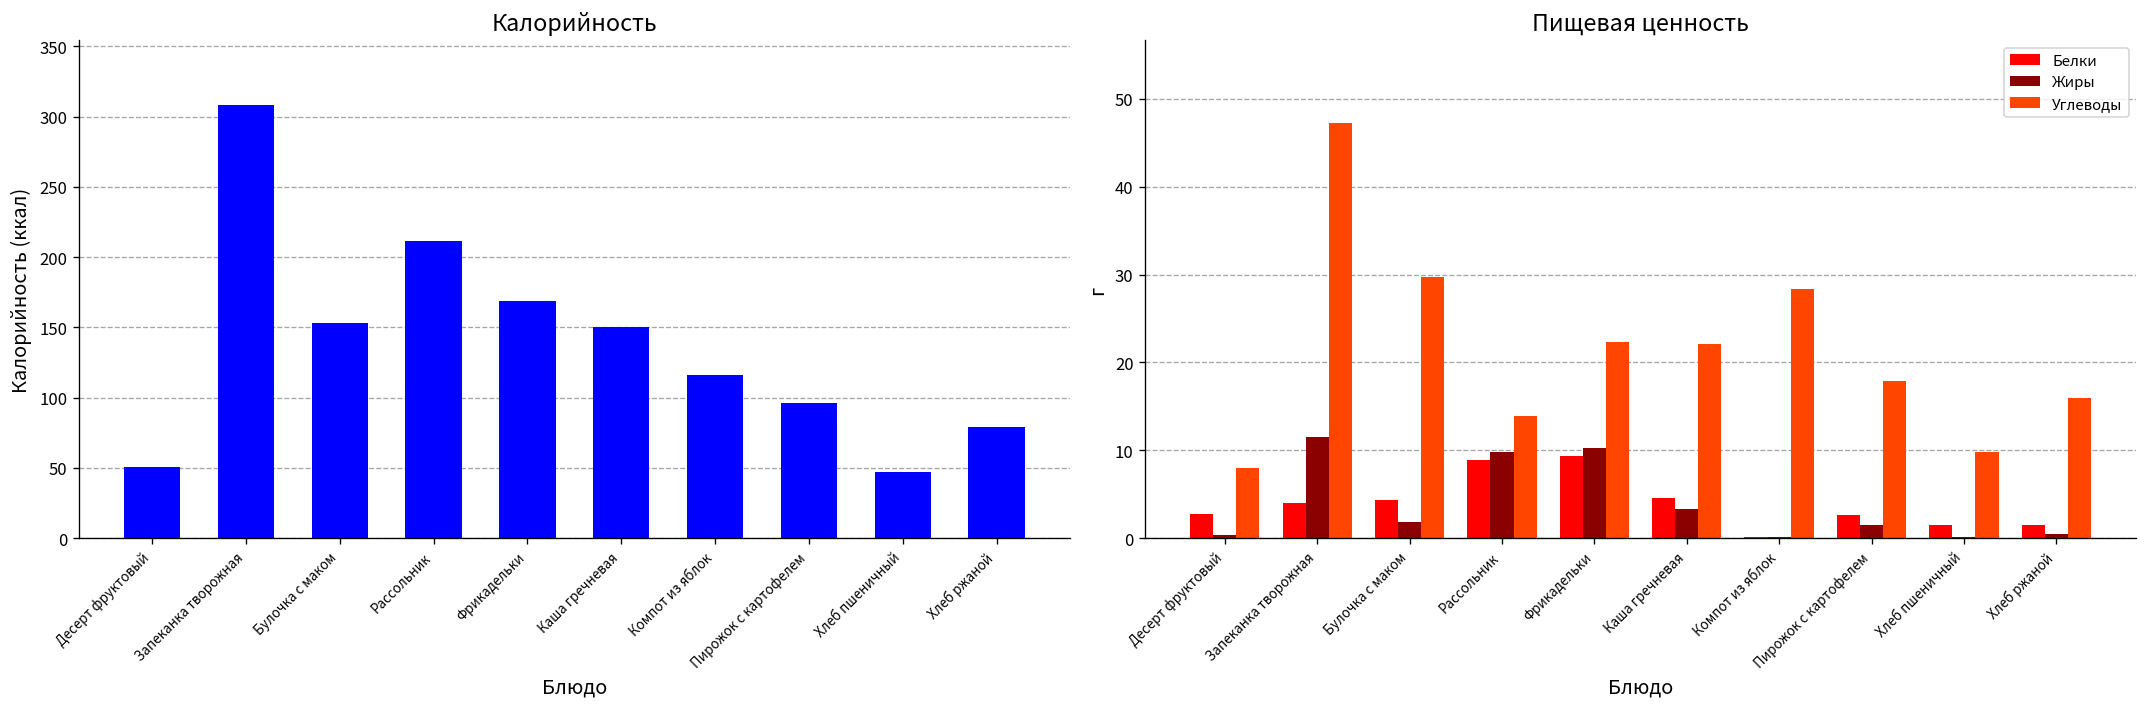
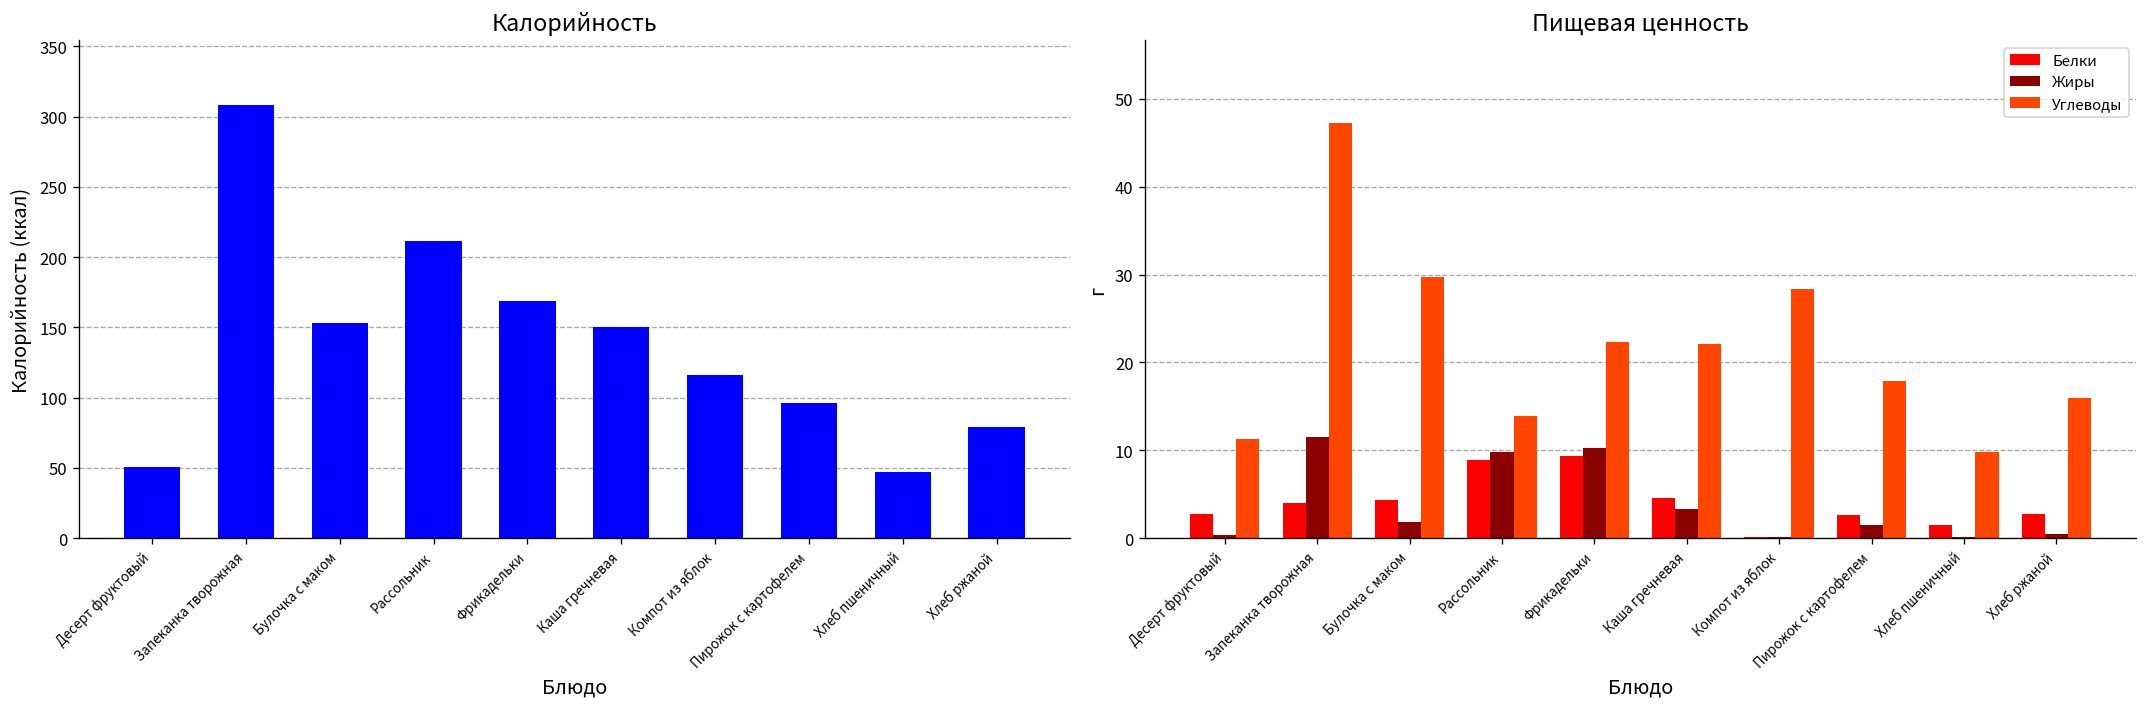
  {
    "Калорийность": {
      "Десерт фруктовый": 50,
      "Запеканка творожная": 308,
      "Булочка с маком": 153,
      "Рассольник": 212,
      "Фрикадельки": 169,
      "Каша гречневая": 150,
      "Компот из яблок": 116,
      "Пирожок с картофелем": 96,
      "Хлеб пшеничный": 47,
      "Хлеб ржаной": 79
    },
    "Пищевая ценность": {
      "Белки": {
        "Десерт фруктовый": 3,
        "Запеканка творожная": 4,
        "Булочка с маком": 4,
        "Рассольник": 9,
        "Фрикадельки": 9,
        "Каша гречневая": 5,
        "Пирожок с картофелем": 3,
        "Хлеб пшеничный": 2,
-       "Хлеб ржаной": 1
+       "Хлеб ржаной": 3
      },
      "Жиры": {
        "Десерт фруктовый": 0,
        "Запеканка творожная": 11,
        "Булочка с маком": 2,
        "Рассольник": 10,
        "Фрикадельки": 10,
        "Каша гречневая": 3,
        "Пирожок с картофелем": 2,
        "Хлеб ржаной": 1
      },
      "Углеводы": {
-       "Десерт фруктовый": 8,
+       "Десерт фруктовый": 11,
        "Запеканка творожная": 47,
        "Булочка с маком": 30,
        "Рассольник": 14,
        "Фрикадельки": 22,
        "Каша гречневая": 22,
        "Компот из яблок": 28,
        "Пирожок с картофелем": 18,
        "Хлеб пшеничный": 10,
        "Хлеб ржаной": 16
      }
    }
  }
